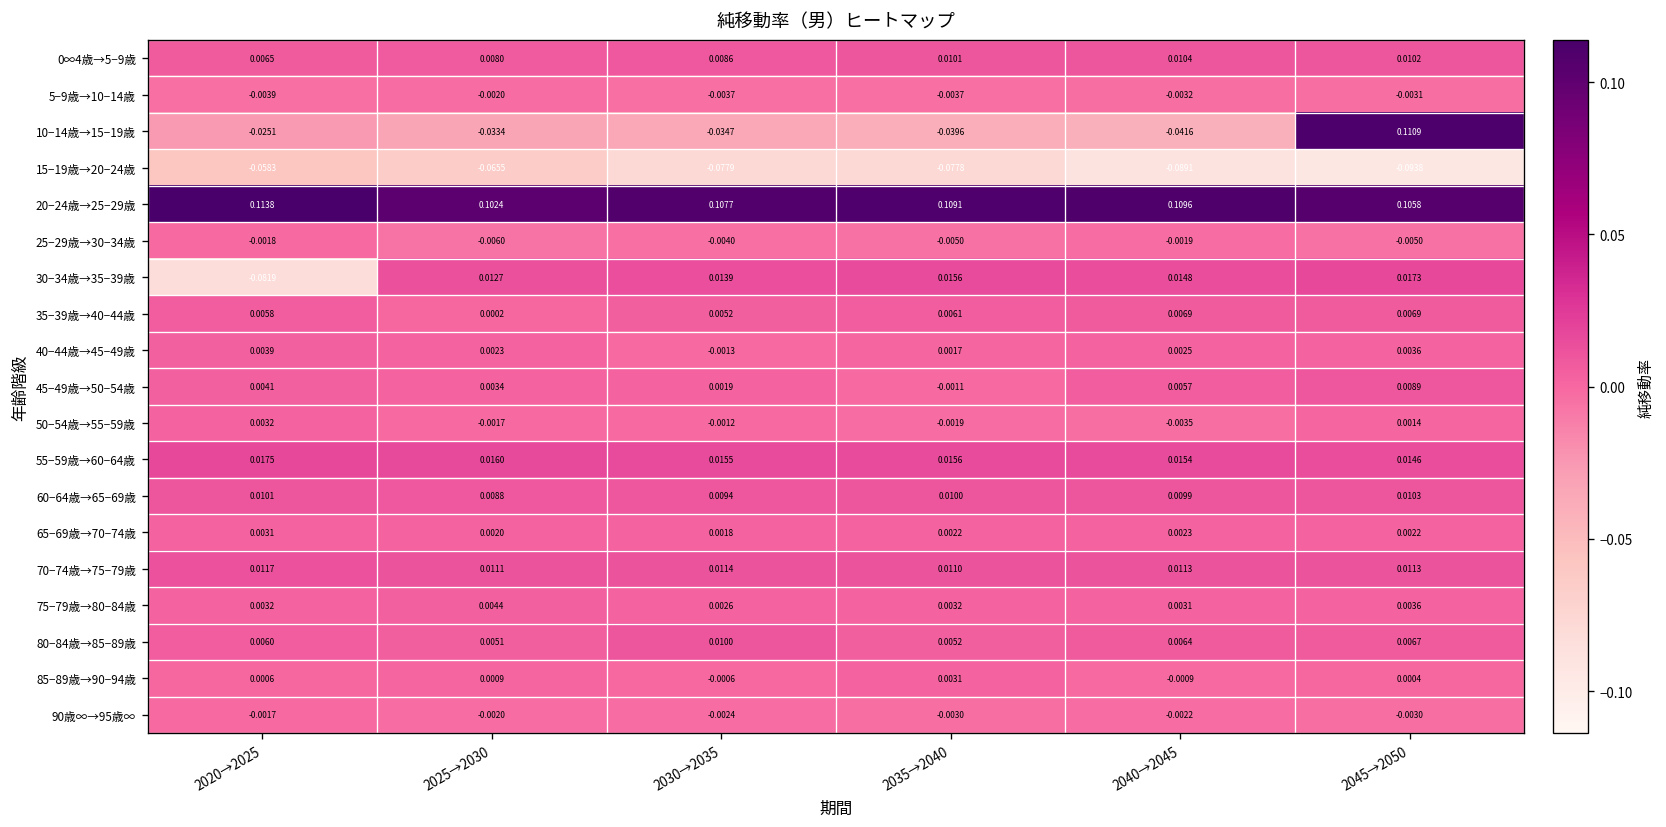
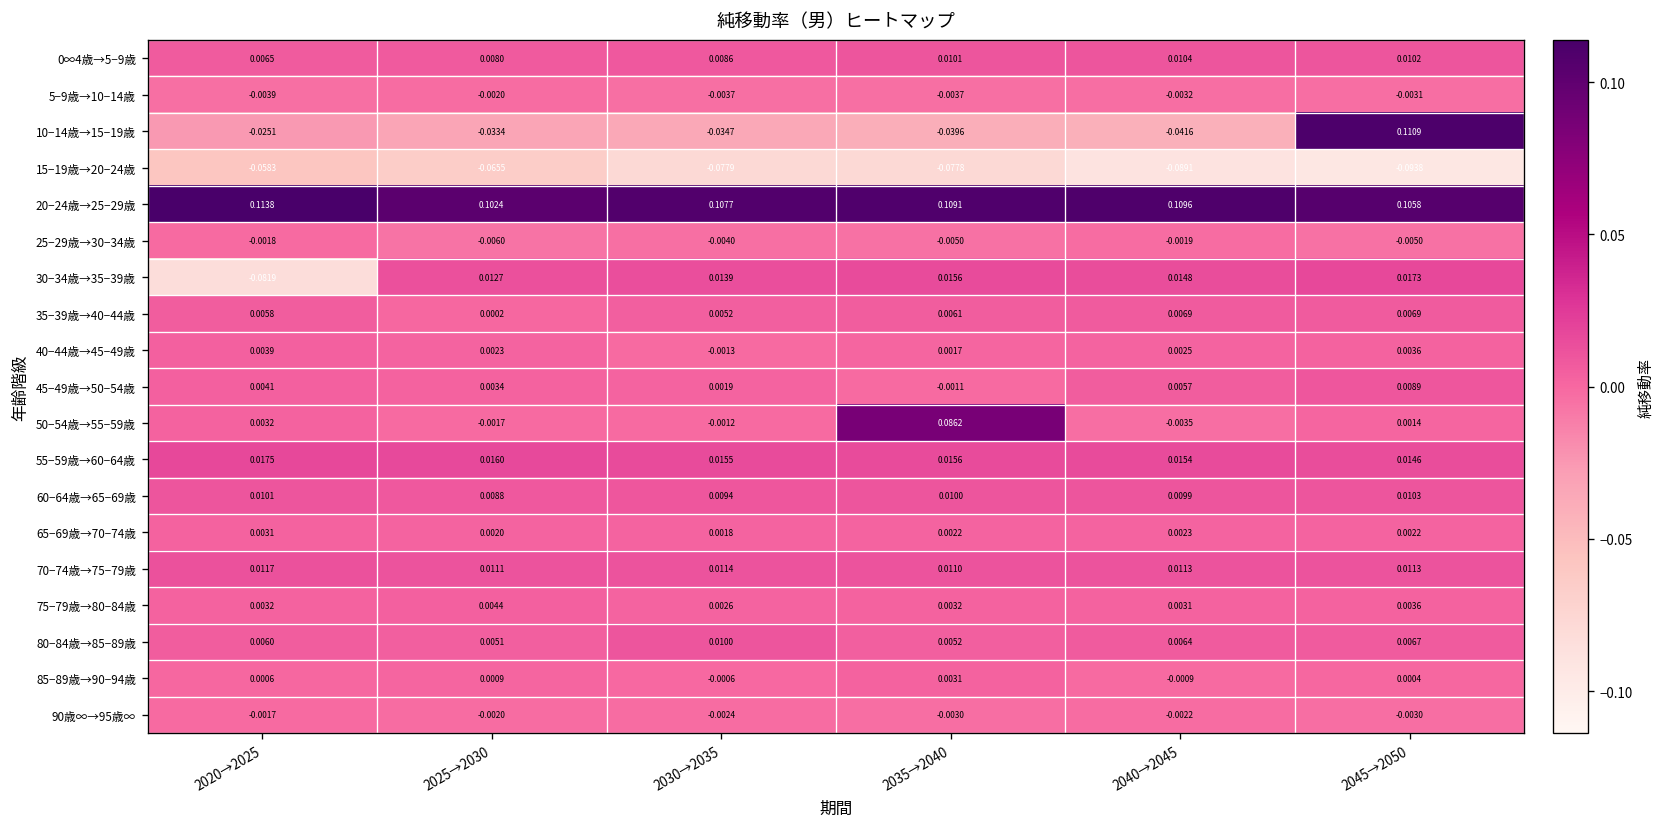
  {
    "0∞4歳→5−9歳": {
      "2020→2025": 0.0065,
      "2025→2030": 0.0080,
      "2030→2035": 0.0086,
      "2035→2040": 0.0101,
      "2040→2045": 0.0104,
      "2045→2050": 0.0102
    },
    "5−9歳→10−14歳": {
      "2020→2025": -0.0039,
      "2025→2030": -0.0020,
      "2030→2035": -0.0037,
      "2035→2040": -0.0037,
      "2040→2045": -0.0032,
      "2045→2050": -0.0031
    },
    "10−14歳→15−19歳": {
      "2020→2025": -0.0251,
      "2025→2030": -0.0334,
      "2030→2035": -0.0347,
      "2035→2040": -0.0396,
      "2040→2045": -0.0416,
      "2045→2050": 0.1109
    },
    "15−19歳→20−24歳": {
      "2020→2025": -0.0583,
      "2025→2030": -0.0655
    },
    "20−24歳→25−29歳": {
      "2020→2025": 0.1138,
      "2025→2030": 0.1024,
      "2030→2035": 0.1077,
      "2035→2040": 0.1091,
      "2040→2045": 0.1096,
      "2045→2050": 0.1058
    },
    "25−29歳→30−34歳": {
      "2020→2025": -0.0018,
      "2025→2030": -0.0060,
      "2030→2035": -0.0040,
      "2035→2040": -0.0050,
      "2040→2045": -0.0019,
      "2045→2050": -0.0050
    },
    "30−34歳→35−39歳": {
      "2025→2030": 0.0127,
      "2030→2035": 0.0139,
      "2035→2040": 0.0156,
      "2040→2045": 0.0148,
      "2045→2050": 0.0173
    },
    "35−39歳→40−44歳": {
      "2020→2025": 0.0058,
      "2025→2030": 0.0002,
      "2030→2035": 0.0052,
      "2035→2040": 0.0061,
      "2040→2045": 0.0069,
      "2045→2050": 0.0069
    },
    "40−44歳→45−49歳": {
      "2020→2025": 0.0039,
      "2025→2030": 0.0023,
      "2030→2035": -0.0013,
      "2035→2040": 0.0017,
      "2040→2045": 0.0025,
      "2045→2050": 0.0036
    },
    "45−49歳→50−54歳": {
      "2020→2025": 0.0041,
      "2025→2030": 0.0034,
      "2030→2035": 0.0019,
      "2035→2040": -0.0011,
      "2040→2045": 0.0057,
      "2045→2050": 0.0089
    },
    "50−54歳→55−59歳": {
      "2020→2025": 0.0032,
      "2025→2030": -0.0017,
      "2030→2035": -0.0012,
-     "2035→2040": -0.0019,
+     "2035→2040": 0.0862,
      "2040→2045": -0.0035,
      "2045→2050": 0.0014
    },
    "55−59歳→60−64歳": {
      "2020→2025": 0.0175,
      "2025→2030": 0.0160,
      "2030→2035": 0.0155,
      "2035→2040": 0.0156,
      "2040→2045": 0.0154,
      "2045→2050": 0.0146
    },
    "60−64歳→65−69歳": {
      "2020→2025": 0.0101,
      "2025→2030": 0.0088,
      "2030→2035": 0.0094,
      "2035→2040": 0.0100,
      "2040→2045": 0.0099,
      "2045→2050": 0.0103
    },
    "65−69歳→70−74歳": {
      "2020→2025": 0.0031,
      "2025→2030": 0.0020,
      "2030→2035": 0.0018,
      "2035→2040": 0.0022,
      "2040→2045": 0.0023,
      "2045→2050": 0.0022
    },
    "70−74歳→75−79歳": {
      "2020→2025": 0.0117,
      "2025→2030": 0.0111,
      "2030→2035": 0.0114,
      "2035→2040": 0.0110,
      "2040→2045": 0.0113,
      "2045→2050": 0.0113
    },
    "75−79歳→80−84歳": {
      "2020→2025": 0.0032,
      "2025→2030": 0.0044,
      "2030→2035": 0.0026,
      "2035→2040": 0.0032,
      "2040→2045": 0.0031,
      "2045→2050": 0.0036
    },
    "80−84歳→85−89歳": {
      "2020→2025": 0.0060,
      "2025→2030": 0.0051,
      "2030→2035": 0.0100,
      "2035→2040": 0.0052,
      "2040→2045": 0.0064,
      "2045→2050": 0.0067
    },
    "85−89歳→90−94歳": {
      "2020→2025": 0.0006,
      "2025→2030": 0.0009,
      "2030→2035": -0.0006,
      "2035→2040": 0.0031,
      "2040→2045": -0.0009,
      "2045→2050": 0.0004
    },
    "90歳∞→95歳∞": {
      "2020→2025": -0.0017,
      "2025→2030": -0.0020,
      "2030→2035": -0.0024,
      "2035→2040": -0.0030,
      "2040→2045": -0.0022,
      "2045→2050": -0.0030
    }
  }
